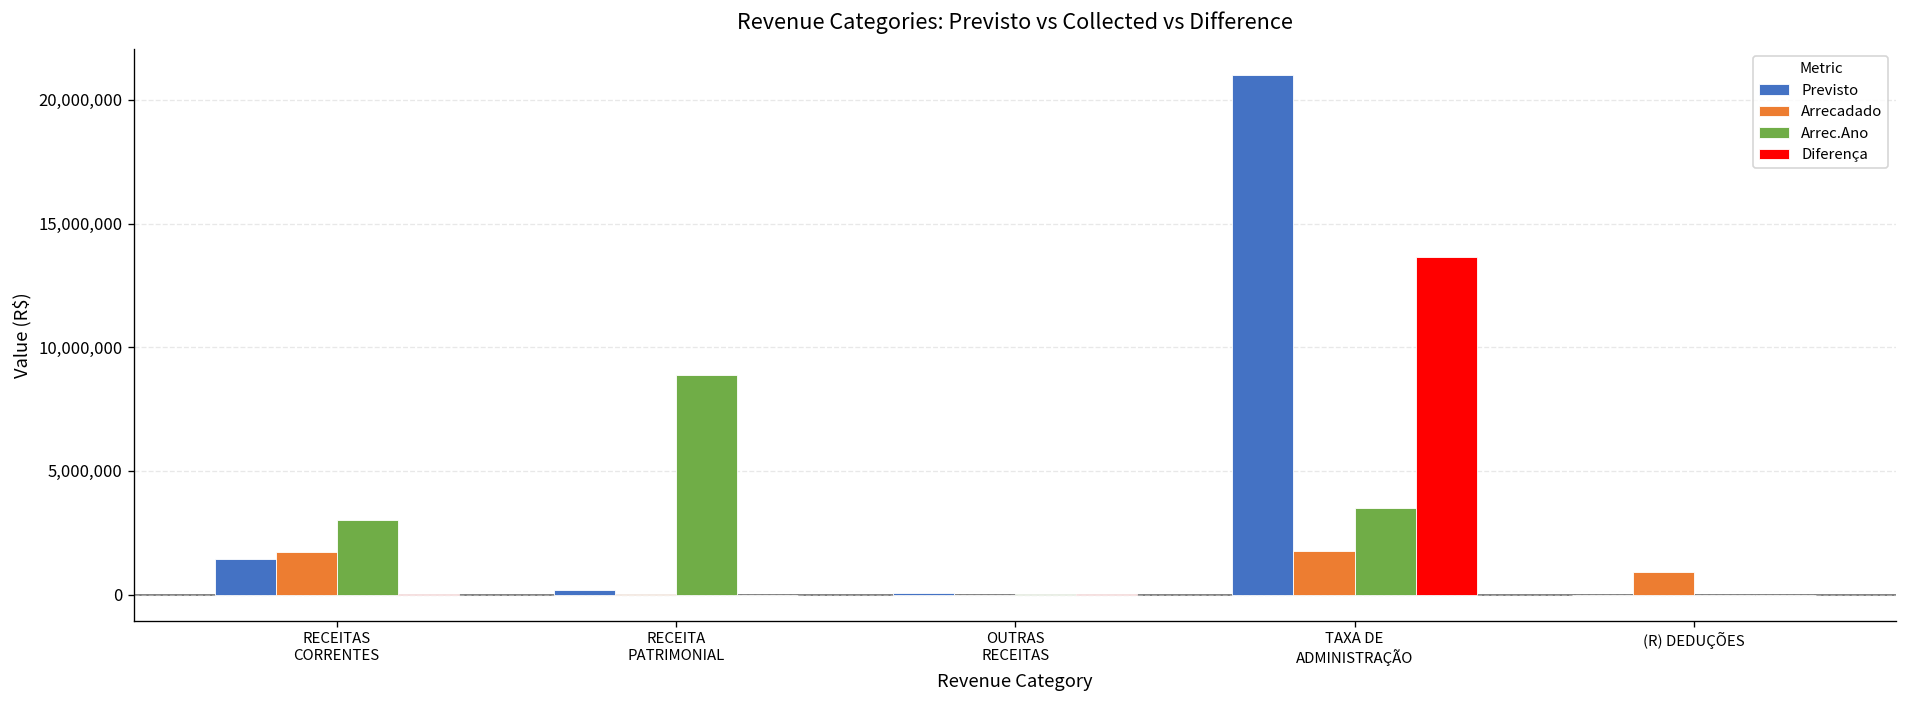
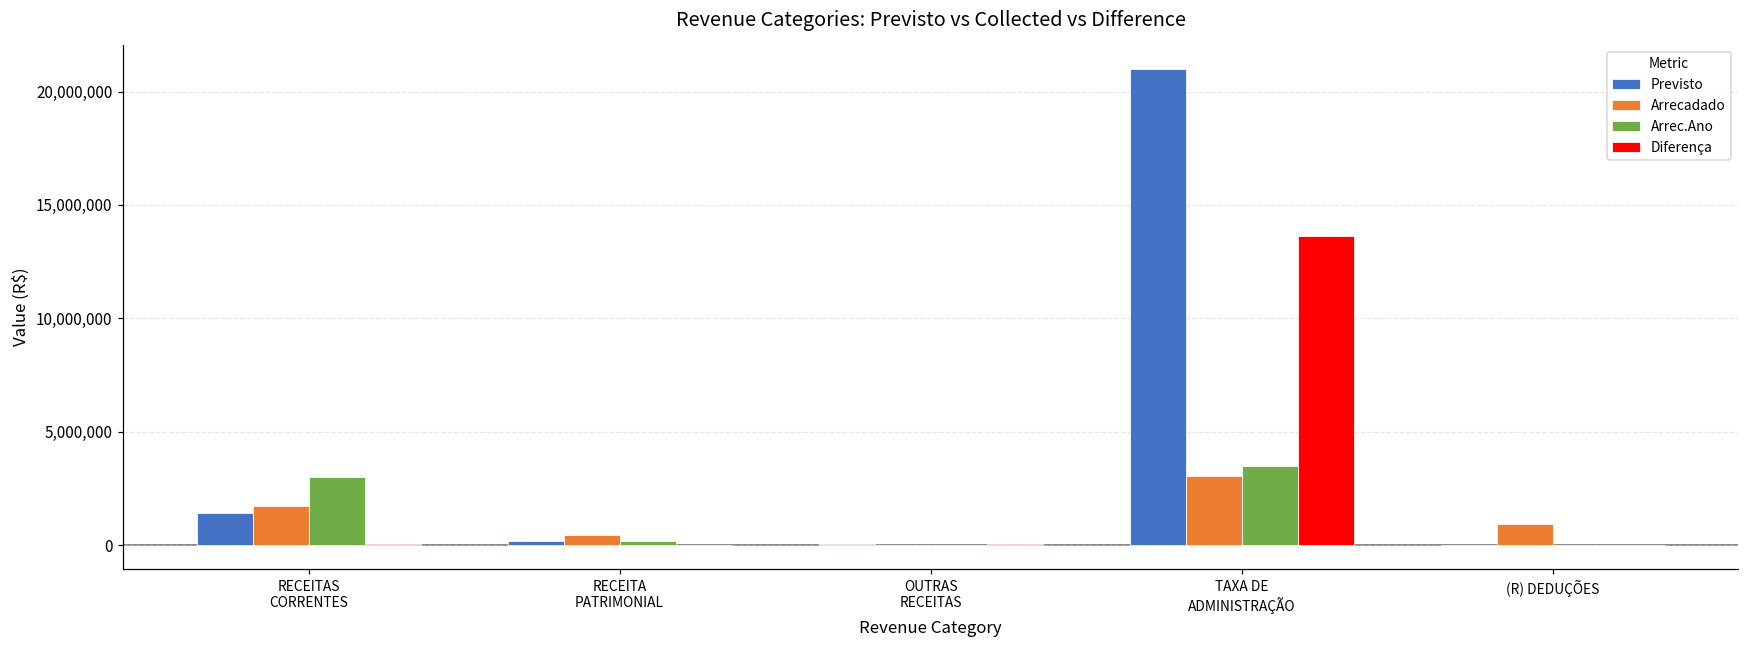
  {
    "Previsto": {
      "RECEITAS CORRENTES": "1,400,000",
      "RECEITA PATRIMONIAL": "200,000",
      "TAXA DE ADMINISTRAÇÃO": "21,000,000"
    },
    "Arrecadado": {
      "RECEITAS CORRENTES": "1,700,000",
-     "RECEITA PATRIMONIAL": "0",
-     "TAXA DE ADMINISTRAÇÃO": "1,800,000",
+     "RECEITA PATRIMONIAL": "400,000",
+     "TAXA DE ADMINISTRAÇÃO": "3,000,000",
      "(R) DEDUÇÕES": "900,000"
    },
    "Arrec.Ano": {
      "RECEITAS CORRENTES": "3,000,000",
-     "RECEITA PATRIMONIAL": "8,900,000",
+     "RECEITA PATRIMONIAL": "200,000",
      "TAXA DE ADMINISTRAÇÃO": "3,500,000",
      "(R) DEDUÇÕES": "0"
    },
    "Diferença": {
      "TAXA DE ADMINISTRAÇÃO": "13,600,000"
    }
  }
